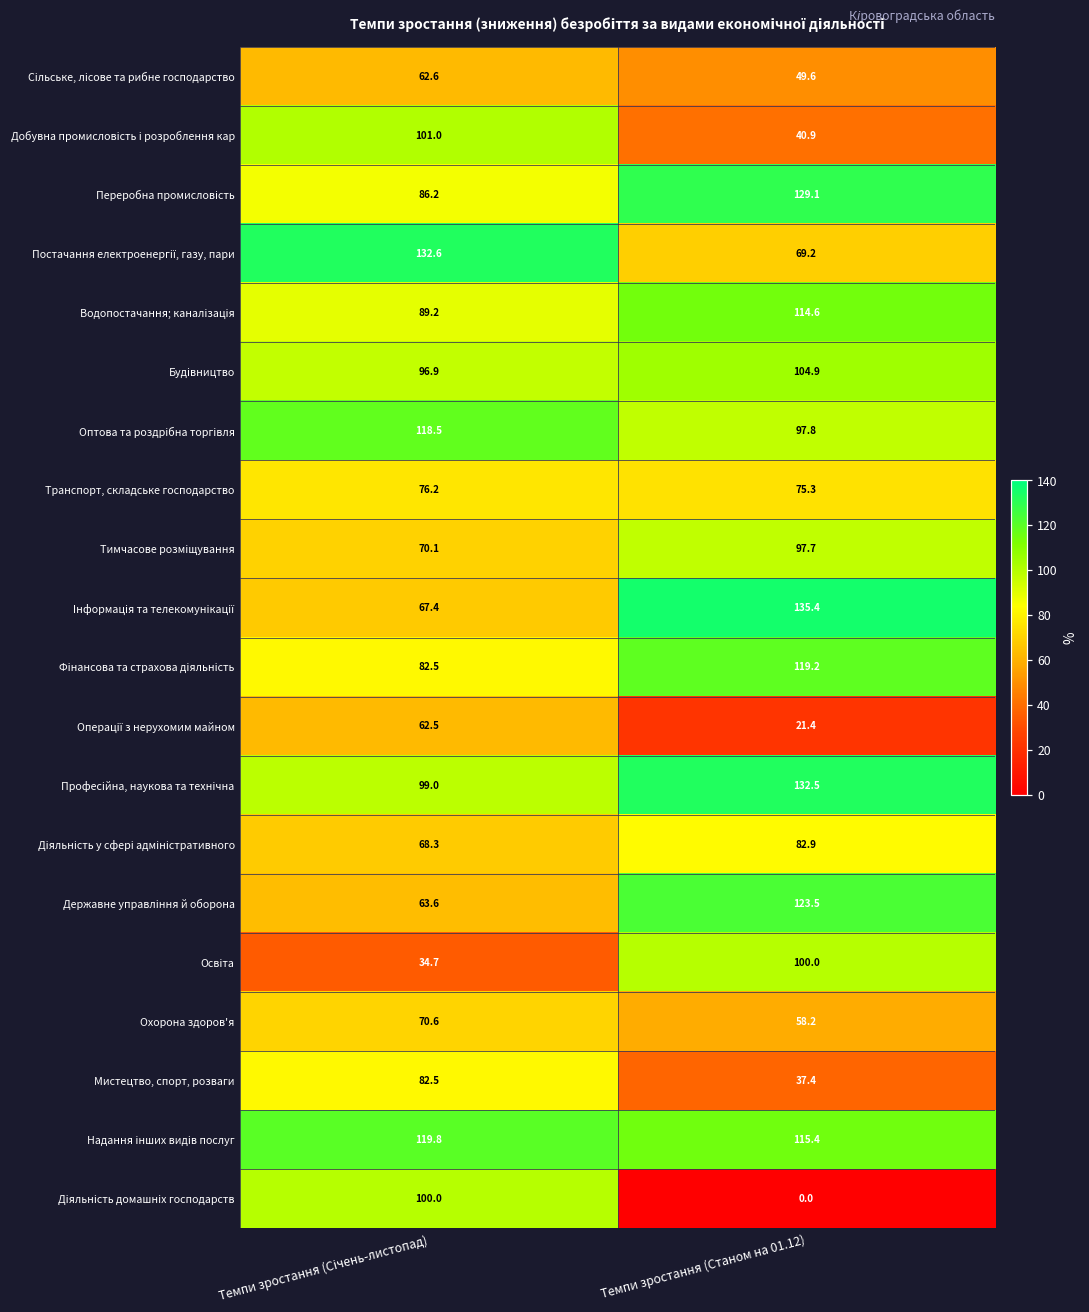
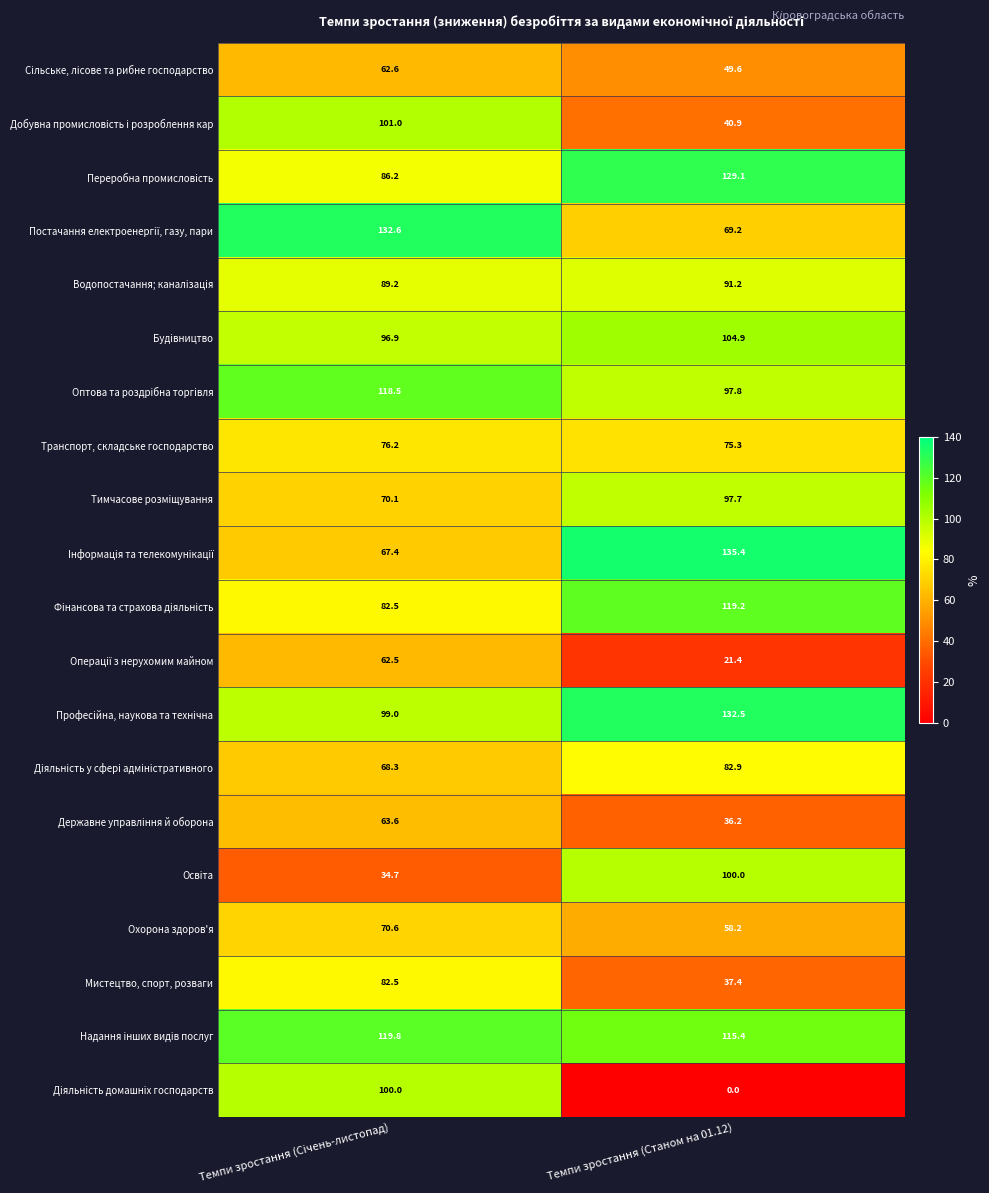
  {
    "Сільське, лісове та рибне господарство": {
      "Темпи зростання (Січень-листопад)": 62.6,
      "Темпи зростання (Станом на 01.12)": 49.6
    },
    "Добувна промисловість і розроблення кар": {
      "Темпи зростання (Січень-листопад)": 101.0,
      "Темпи зростання (Станом на 01.12)": 40.9
    },
    "Переробна промисловість": {
      "Темпи зростання (Січень-листопад)": 86.2,
      "Темпи зростання (Станом на 01.12)": 129.1
    },
    "Постачання електроенергії, газу, пари": {
      "Темпи зростання (Січень-листопад)": 132.6,
      "Темпи зростання (Станом на 01.12)": 69.2
    },
    "Водопостачання; каналізація": {
      "Темпи зростання (Січень-листопад)": 89.2,
-     "Темпи зростання (Станом на 01.12)": 114.6
+     "Темпи зростання (Станом на 01.12)": 91.2
    },
    "Будівництво": {
      "Темпи зростання (Січень-листопад)": 96.9,
      "Темпи зростання (Станом на 01.12)": 104.9
    },
    "Оптова та роздрібна торгівля": {
      "Темпи зростання (Січень-листопад)": 118.5,
      "Темпи зростання (Станом на 01.12)": 97.8
    },
    "Транспорт, складське господарство": {
      "Темпи зростання (Січень-листопад)": 76.2,
      "Темпи зростання (Станом на 01.12)": 75.3
    },
    "Тимчасове розміщування": {
      "Темпи зростання (Січень-листопад)": 70.1,
      "Темпи зростання (Станом на 01.12)": 97.7
    },
    "Інформація та телекомунікації": {
      "Темпи зростання (Січень-листопад)": 67.4,
      "Темпи зростання (Станом на 01.12)": 135.4
    },
    "Фінансова та страхова діяльність": {
      "Темпи зростання (Січень-листопад)": 82.5,
      "Темпи зростання (Станом на 01.12)": 119.2
    },
    "Операції з нерухомим майном": {
      "Темпи зростання (Січень-листопад)": 62.5,
      "Темпи зростання (Станом на 01.12)": 21.4
    },
    "Професійна, наукова та технічна": {
      "Темпи зростання (Січень-листопад)": 99.0,
      "Темпи зростання (Станом на 01.12)": 132.5
    },
    "Діяльність у сфері адміністративного": {
      "Темпи зростання (Січень-листопад)": 68.3,
      "Темпи зростання (Станом на 01.12)": 82.9
    },
    "Державне управління й оборона": {
      "Темпи зростання (Січень-листопад)": 63.6,
-     "Темпи зростання (Станом на 01.12)": 123.5
+     "Темпи зростання (Станом на 01.12)": 36.2
    },
    "Освіта": {
      "Темпи зростання (Січень-листопад)": 34.7,
      "Темпи зростання (Станом на 01.12)": 100.0
    },
    "Охорона здоров'я": {
      "Темпи зростання (Січень-листопад)": 70.6,
      "Темпи зростання (Станом на 01.12)": 58.2
    },
    "Мистецтво, спорт, розваги": {
      "Темпи зростання (Січень-листопад)": 82.5,
      "Темпи зростання (Станом на 01.12)": 37.4
    },
    "Надання інших видів послуг": {
      "Темпи зростання (Січень-листопад)": 119.8,
      "Темпи зростання (Станом на 01.12)": 115.4
    },
    "Діяльність домашніх господарств": {
      "Темпи зростання (Січень-листопад)": 100.0,
      "Темпи зростання (Станом на 01.12)": 0.0
    }
  }
